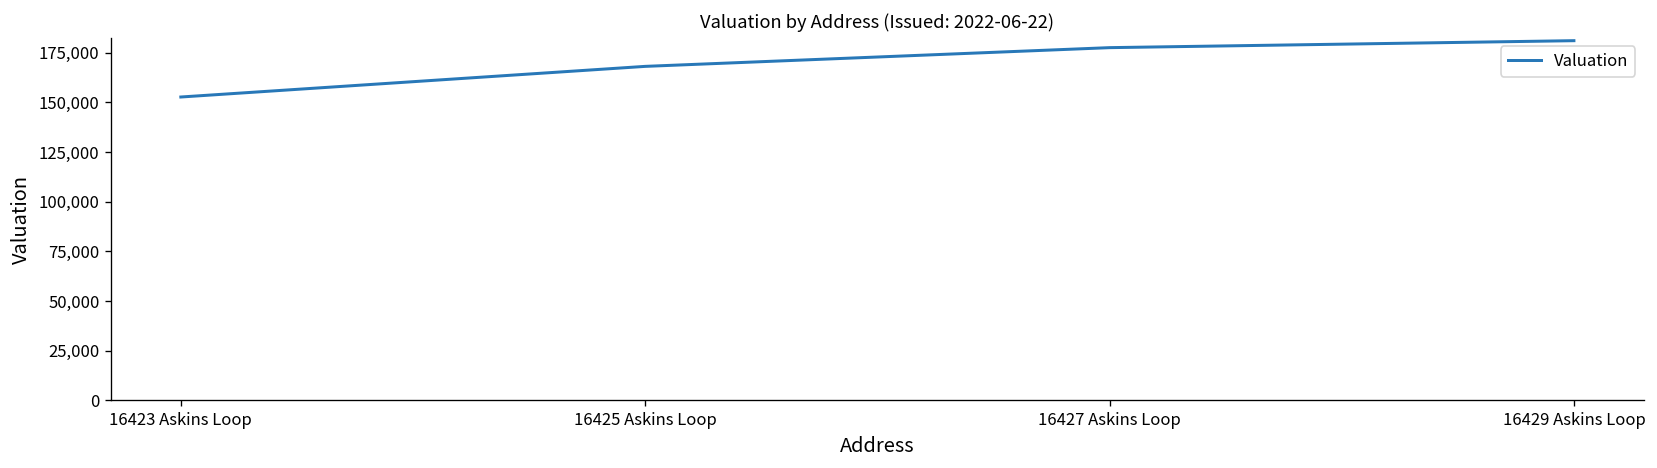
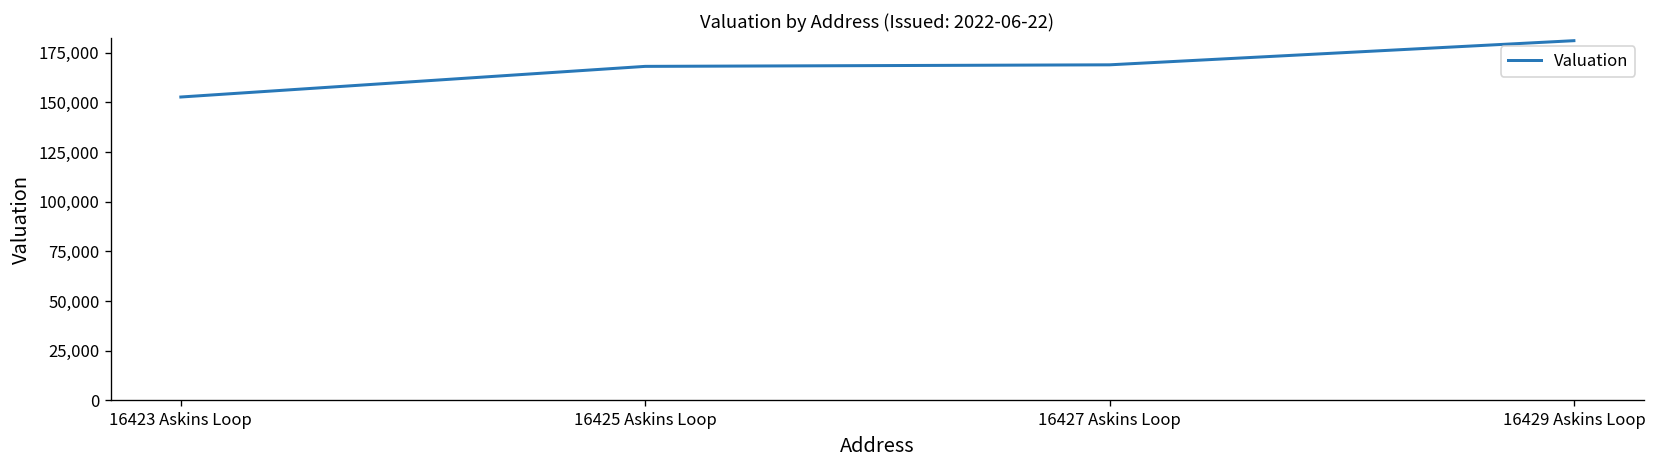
  {
    "16423 Askins Loop": "153,000",
    "16425 Askins Loop": "168,000",
-   "16427 Askins Loop": "178,000",
+   "16427 Askins Loop": "169,000",
    "16429 Askins Loop": "181,000"
  }
